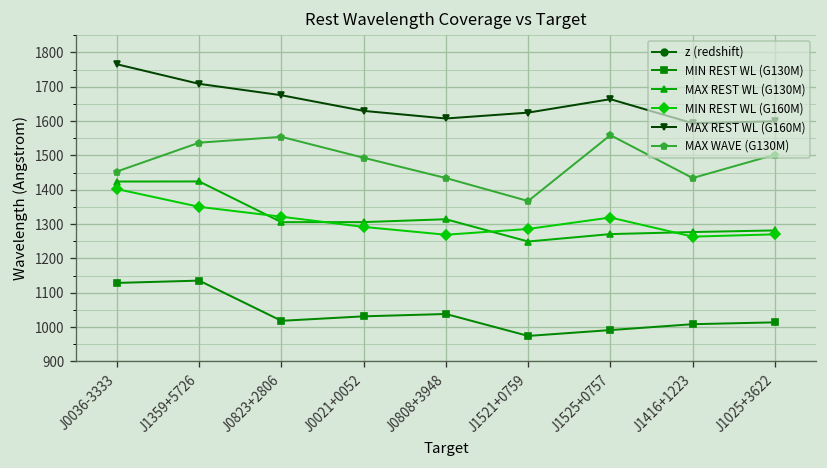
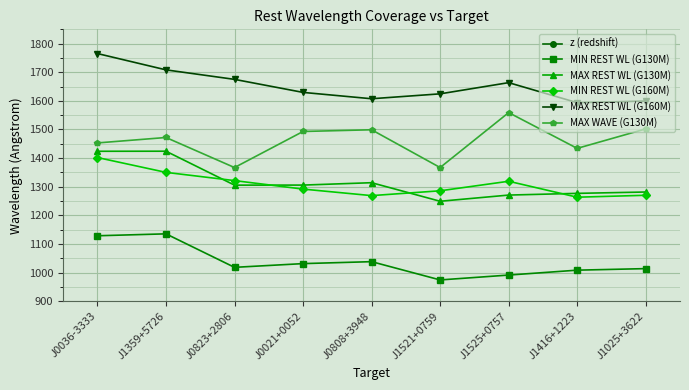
  {
    "MAX WAVE (G130M)": {
      "J0036-3333": 1450,
-     "J1359+5726": 1540,
-     "J0823+2806": 1550,
+     "J1359+5726": 1470,
+     "J0823+2806": 1370,
      "J0021+0052": 1490,
-     "J0808+3948": 1430,
+     "J0808+3948": 1500,
      "J1521+0759": 1370,
      "J1525+0757": 1560,
      "J1416+1223": 1430
    }
  }
